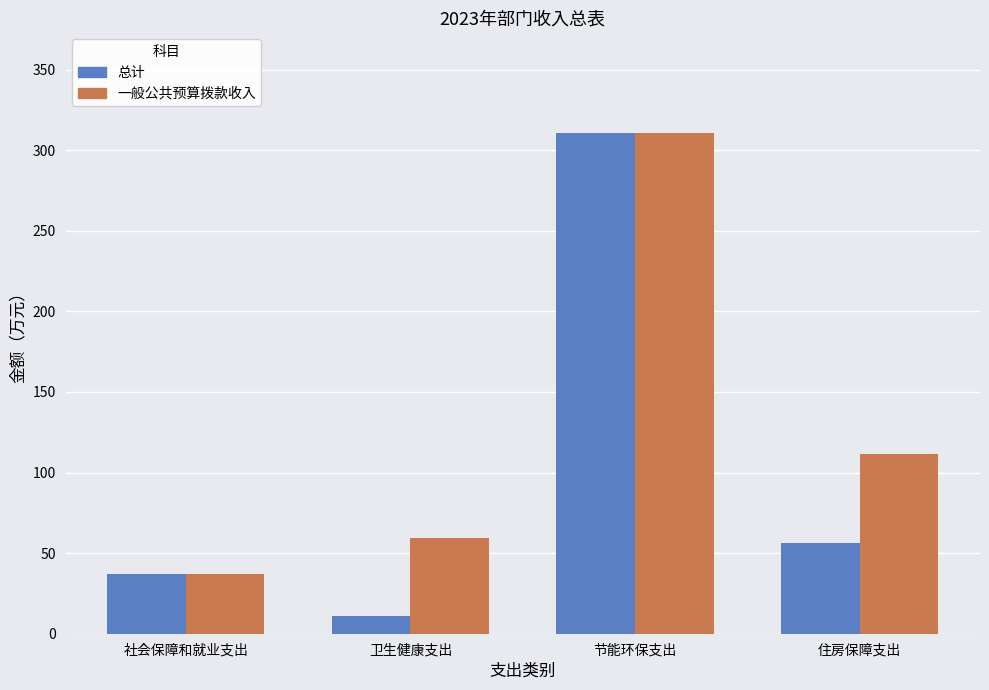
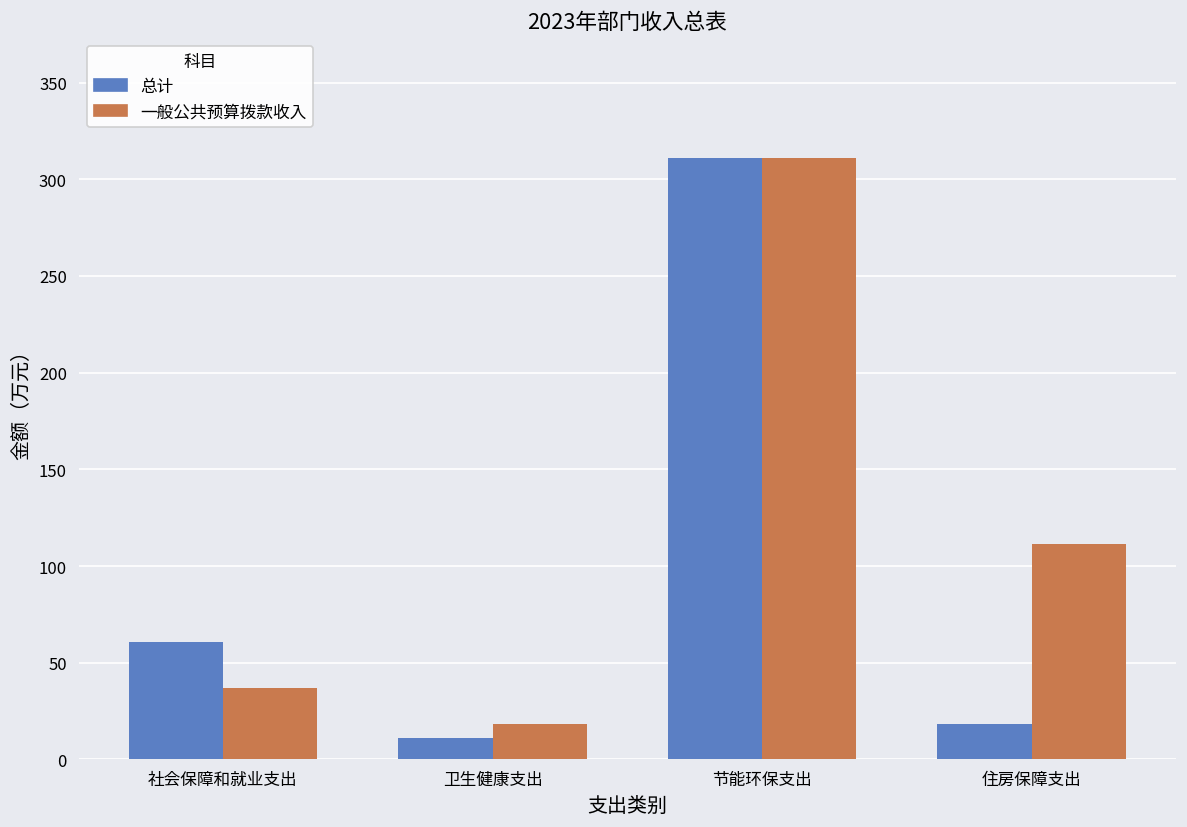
  {
    "总计": {
-     "社会保障和就业支出": 37,
+     "社会保障和就业支出": 61,
      "卫生健康支出": 11,
      "节能环保支出": 311,
-     "住房保障支出": 56
+     "住房保障支出": 19
    },
    "一般公共预算拨款收入": {
      "社会保障和就业支出": 37,
-     "卫生健康支出": 60,
+     "卫生健康支出": 19,
      "节能环保支出": 311,
      "住房保障支出": 111
    }
  }
